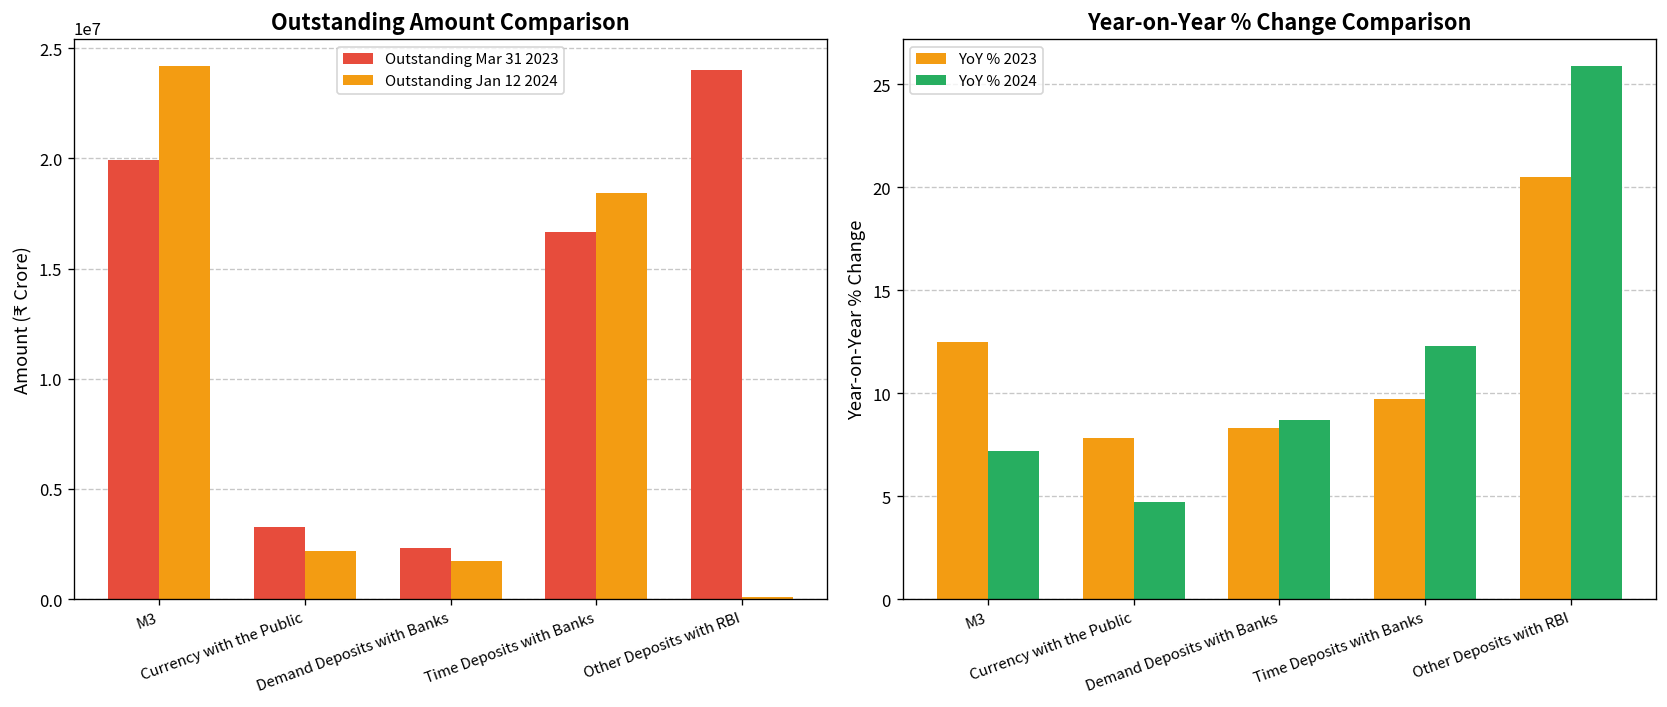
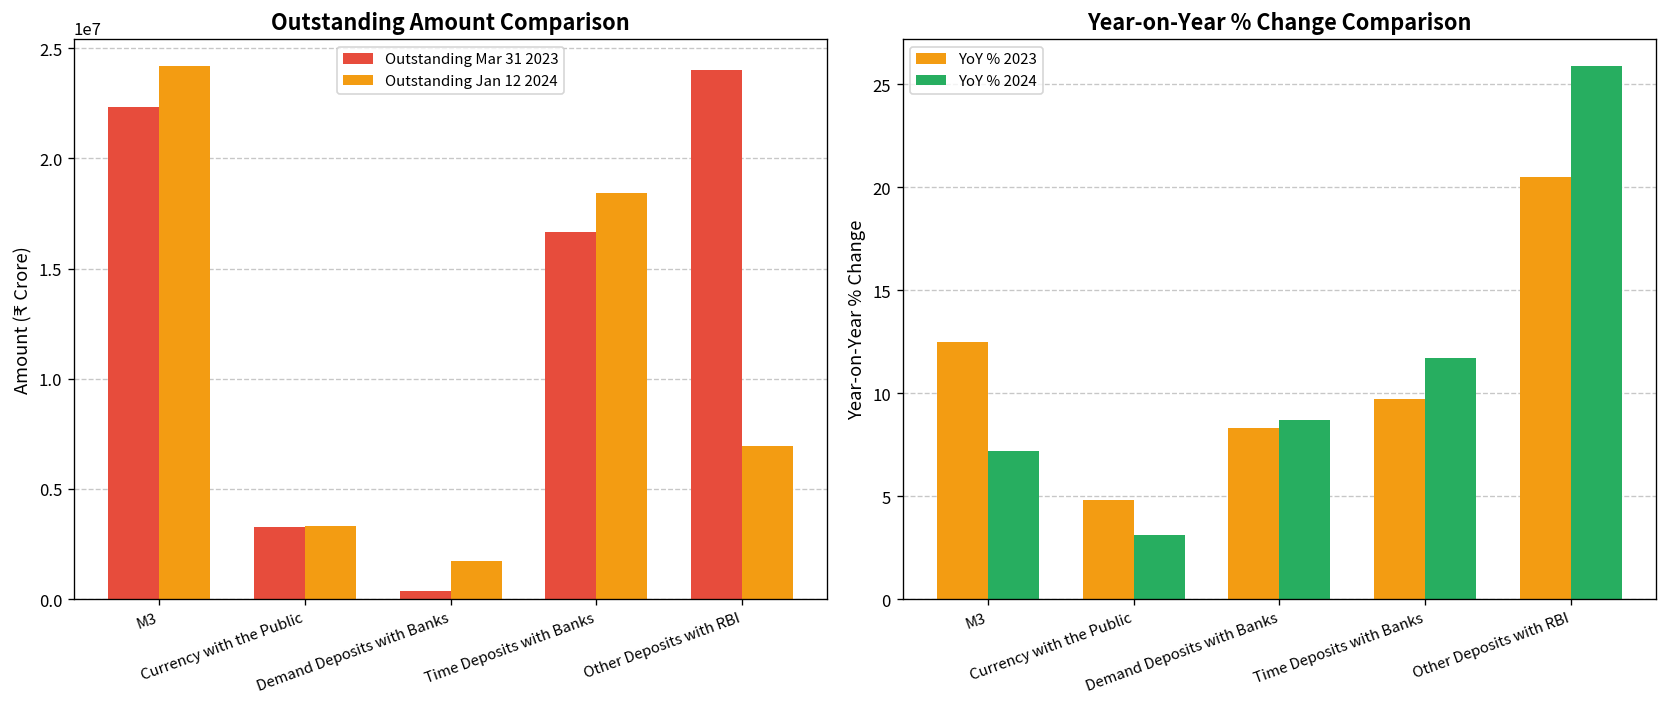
  {
    "Outstanding Amount Comparison": {
      "Outstanding Mar 31 2023": {
-       "M3": 19900000,
+       "M3": 22300000,
        "Currency with the Public": 3300000,
-       "Demand Deposits with Banks": 2300000,
+       "Demand Deposits with Banks": 400000,
        "Time Deposits with Banks": 16700000,
        "Other Deposits with RBI": 24000000
      },
      "Outstanding Jan 12 2024": {
        "M3": 24200000,
-       "Currency with the Public": 2200000,
+       "Currency with the Public": 3300000,
        "Demand Deposits with Banks": 1700000,
        "Time Deposits with Banks": 18400000,
-       "Other Deposits with RBI": 100000
+       "Other Deposits with RBI": 7000000
      }
    },
    "Year-on-Year % Change Comparison": {
      "YoY % 2023": {
        "M3": 12.5,
-       "Currency with the Public": 7.8,
+       "Currency with the Public": 4.8,
        "Demand Deposits with Banks": 8.3,
        "Time Deposits with Banks": 9.7,
        "Other Deposits with RBI": 20.5
      },
      "YoY % 2024": {
        "M3": 7.2,
-       "Currency with the Public": 4.7,
+       "Currency with the Public": 3.1,
        "Demand Deposits with Banks": 8.7,
-       "Time Deposits with Banks": 12.3,
+       "Time Deposits with Banks": 11.7,
        "Other Deposits with RBI": 25.9
      }
    }
  }
